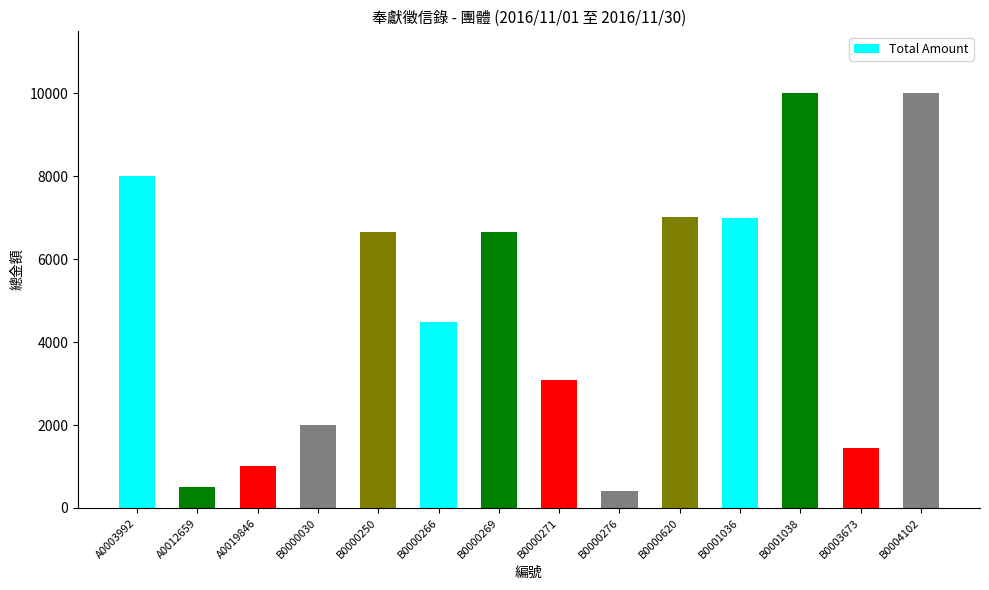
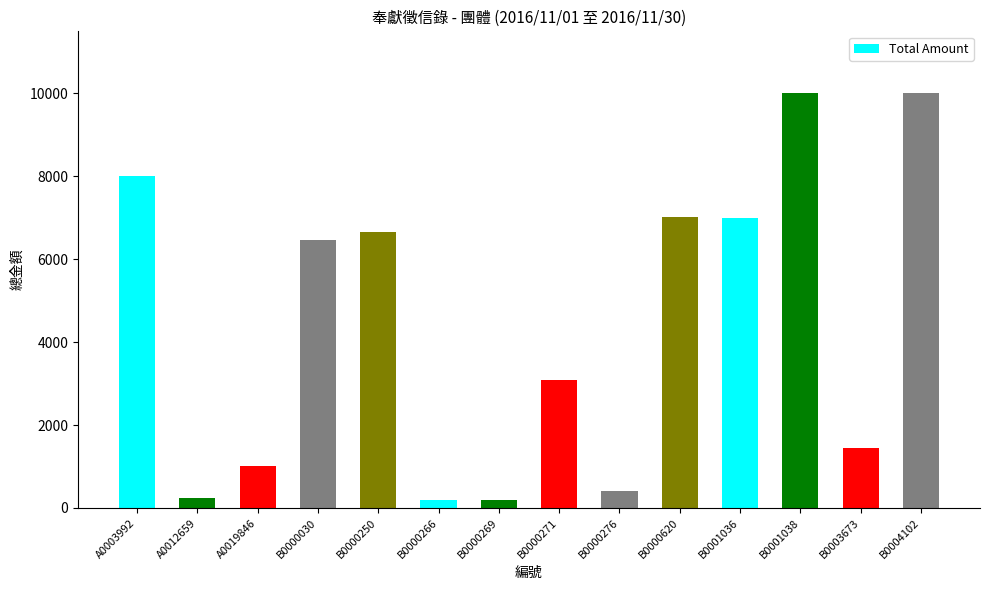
  {
    "A0003992": 8000,
-   "A0012659": 500,
+   "A0012659": 200,
    "A0019846": 1000,
-   "B0000030": 2000,
+   "B0000030": 6500,
    "B0000250": 6700,
-   "B0000266": 4500,
-   "B0000269": 6700,
+   "B0000266": 200,
+   "B0000269": 200,
    "B0000271": 3100,
    "B0000276": 400,
    "B0000620": 7000,
    "B0001036": 7000,
    "B0001038": 10000,
    "B0003673": 1400,
    "B0004102": 10000
  }
